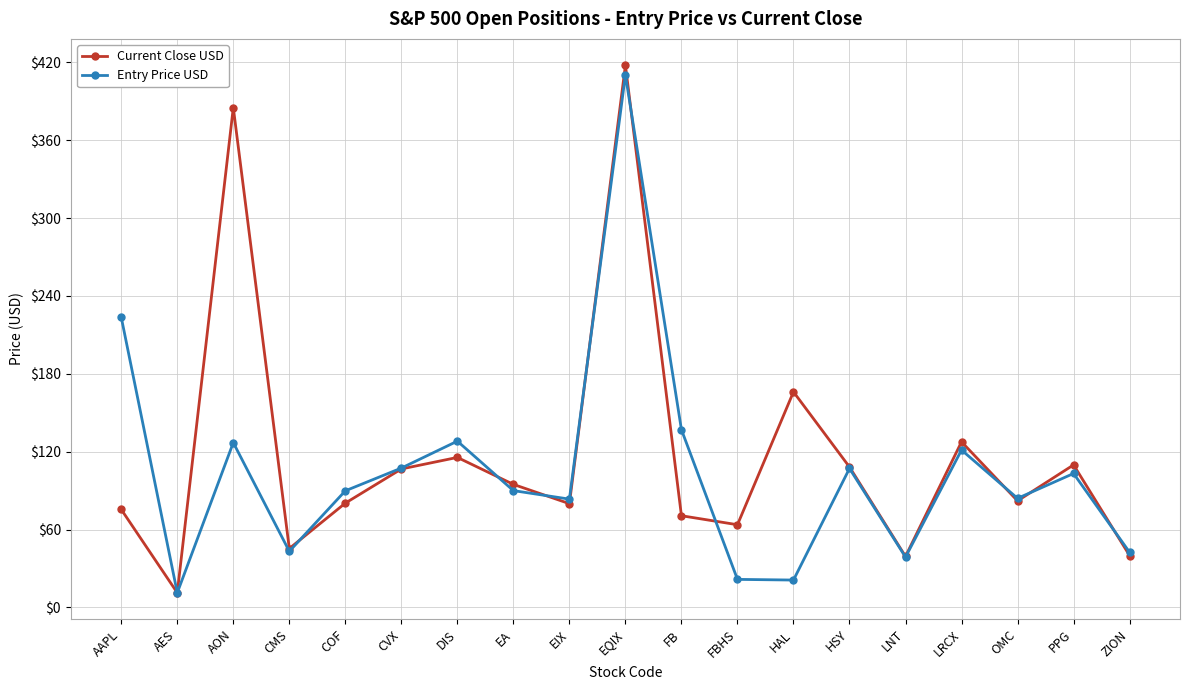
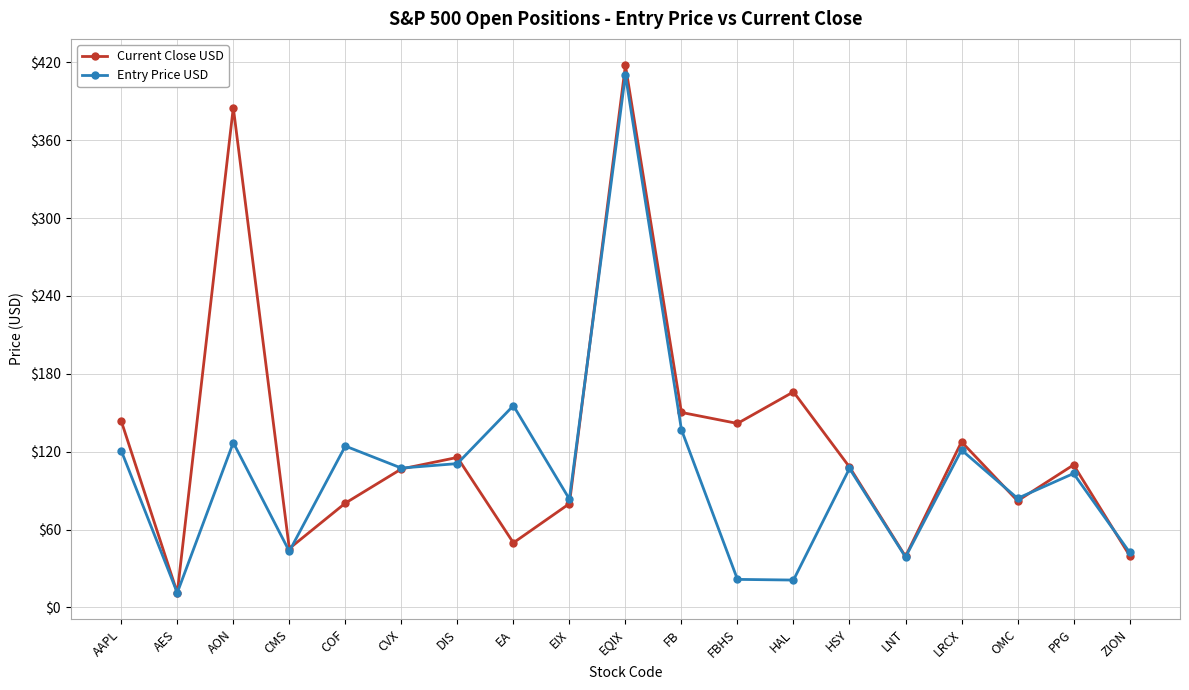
  {
    "Current Close USD": {
-     "AAPL": "$76",
+     "AAPL": "$144",
      "AON": "$385",
      "CMS": "$45",
      "COF": "$80",
      "DIS": "$116",
-     "EA": "$95",
+     "EA": "$50",
      "EIX": "$80",
      "EQIX": "$418",
-     "FB": "$71",
-     "FBHS": "$64",
+     "FB": "$150",
+     "FBHS": "$142",
      "HAL": "$166",
      "LRCX": "$128",
      "OMC": "$82",
      "PPG": "$110",
      "ZION": "$40"
    },
    "Entry Price USD": {
-     "AAPL": "$224",
+     "AAPL": "$121",
      "AON": "$127",
      "CMS": "$43",
-     "COF": "$90",
-     "DIS": "$128",
-     "EA": "$90",
+     "COF": "$124",
+     "DIS": "$111",
+     "EA": "$155",
      "EIX": "$83",
      "EQIX": "$410",
      "FB": "$137",
      "FBHS": "$22",
      "HAL": "$21",
      "LRCX": "$121",
      "OMC": "$84",
      "PPG": "$103",
      "ZION": "$43"
    }
  }
